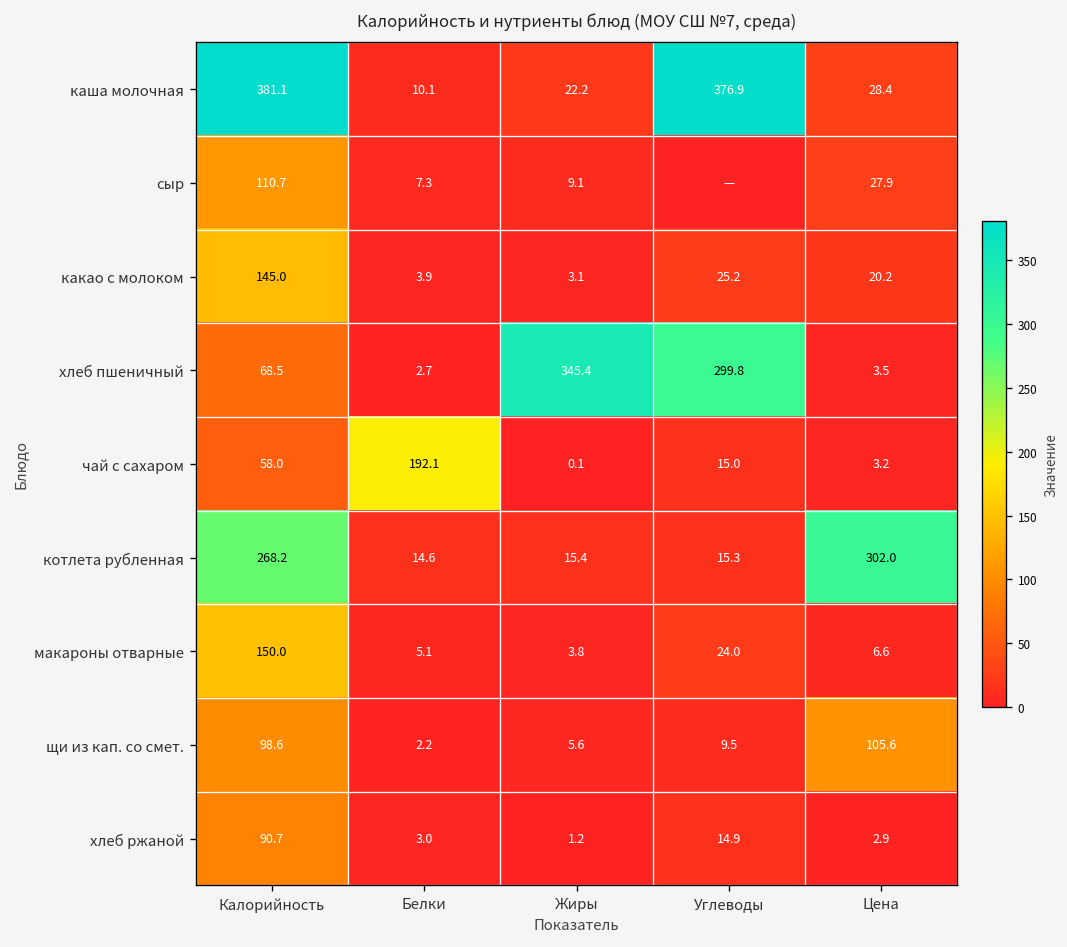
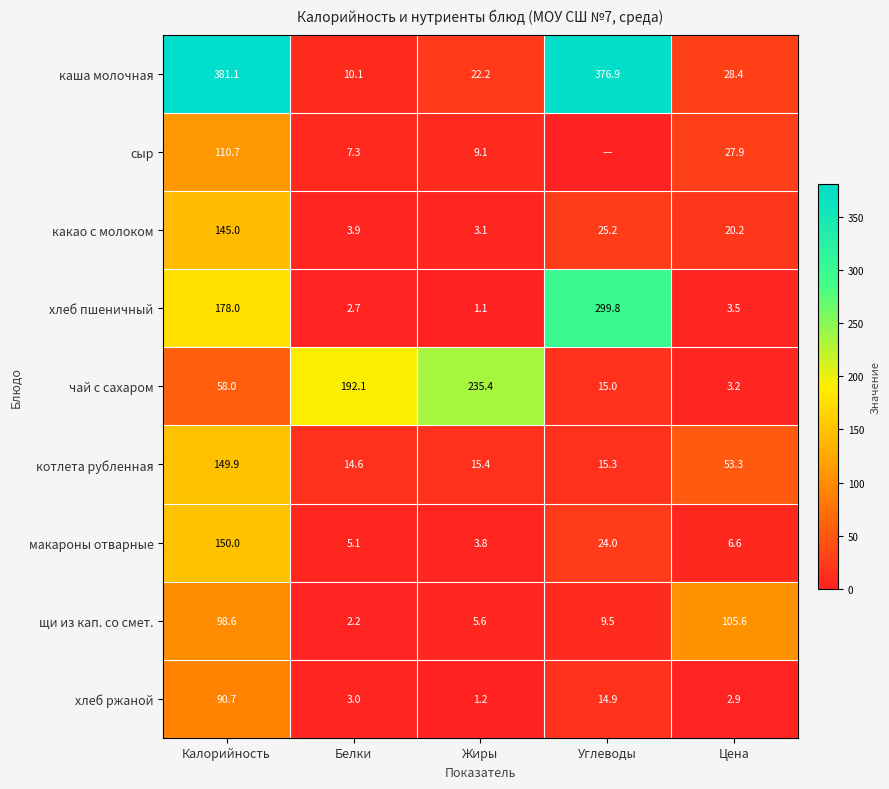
  {
    "каша молочная": {
      "Калорийность": 381.1,
      "Белки": 10.1,
      "Жиры": 22.2,
      "Углеводы": 376.9,
      "Цена": 28.4
    },
    "сыр": {
      "Калорийность": 110.7,
      "Белки": 7.3,
      "Жиры": 9.1,
      "Цена": 27.9
    },
    "какао с молоком": {
      "Калорийность": 145.0,
      "Белки": 3.9,
      "Жиры": 3.1,
      "Углеводы": 25.2,
      "Цена": 20.2
    },
    "хлеб пшеничный": {
-     "Калорийность": 68.5,
+     "Калорийность": 178.0,
      "Белки": 2.7,
-     "Жиры": 345.4,
+     "Жиры": 1.1,
      "Углеводы": 299.8,
      "Цена": 3.5
    },
    "чай с сахаром": {
      "Калорийность": 58.0,
      "Белки": 192.1,
-     "Жиры": 0.1,
+     "Жиры": 235.4,
      "Углеводы": 15.0,
      "Цена": 3.2
    },
    "котлета рубленная": {
-     "Калорийность": 268.2,
+     "Калорийность": 149.9,
      "Белки": 14.6,
      "Жиры": 15.4,
      "Углеводы": 15.3,
-     "Цена": 302.0
+     "Цена": 53.3
    },
    "макароны отварные": {
      "Калорийность": 150.0,
      "Белки": 5.1,
      "Жиры": 3.8,
      "Углеводы": 24.0,
      "Цена": 6.6
    },
    "щи из кап. со смет.": {
      "Калорийность": 98.6,
      "Белки": 2.2,
      "Жиры": 5.6,
      "Углеводы": 9.5,
      "Цена": 105.6
    },
    "хлеб ржаной": {
      "Калорийность": 90.7,
      "Белки": 3.0,
      "Жиры": 1.2,
      "Углеводы": 14.9,
      "Цена": 2.9
    }
  }
